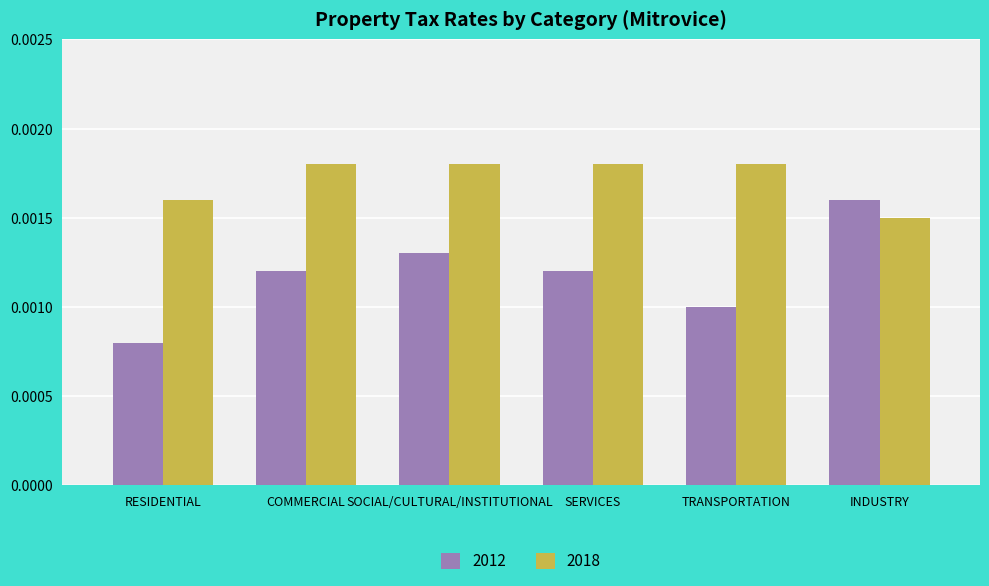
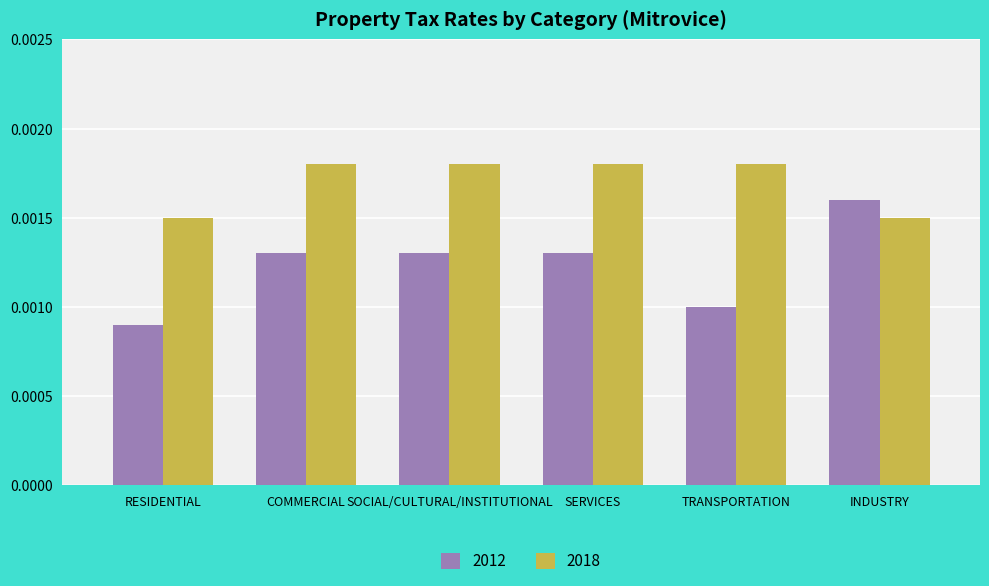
  {
    "2012": {
-     "RESIDENTIAL": 0.0008,
-     "COMMERCIAL": 0.0012,
+     "RESIDENTIAL": 0.0009,
+     "COMMERCIAL": 0.0013,
      "SOCIAL/CULTURAL/INSTITUTIONAL": 0.0013,
-     "SERVICES": 0.0012,
+     "SERVICES": 0.0013,
      "TRANSPORTATION": 0.0010,
      "INDUSTRY": 0.0016
    },
    "2018": {
-     "RESIDENTIAL": 0.0016,
+     "RESIDENTIAL": 0.0015,
      "COMMERCIAL": 0.0018,
      "SOCIAL/CULTURAL/INSTITUTIONAL": 0.0018,
      "SERVICES": 0.0018,
      "TRANSPORTATION": 0.0018,
      "INDUSTRY": 0.0015
    }
  }
